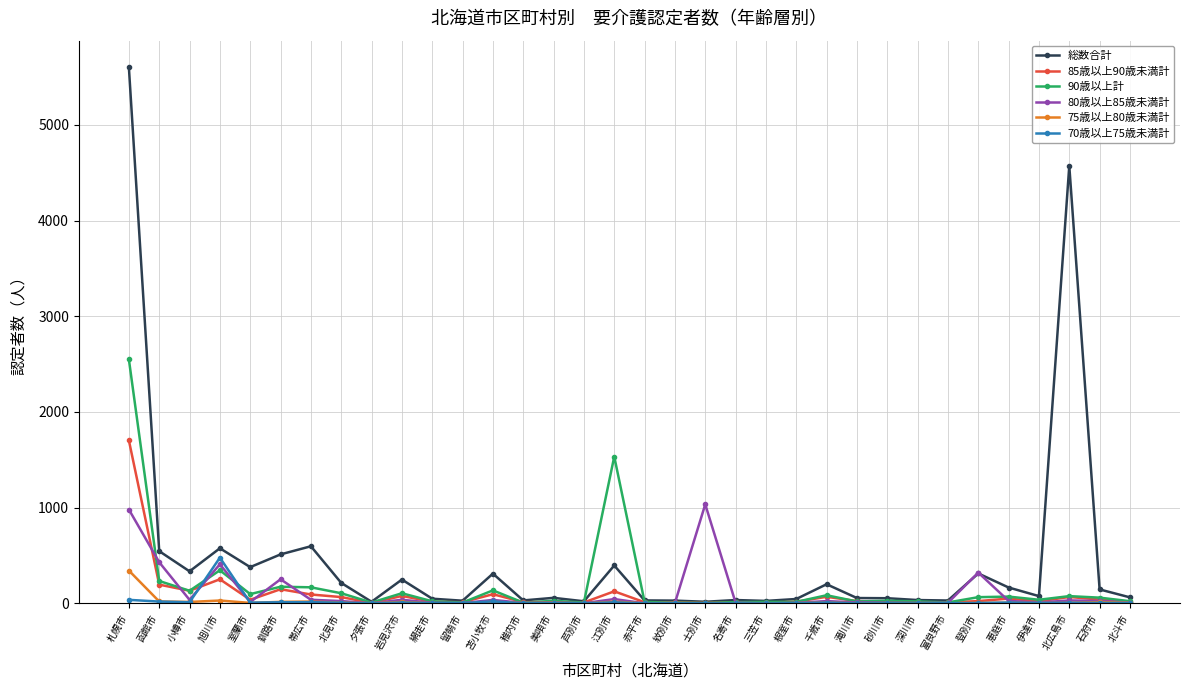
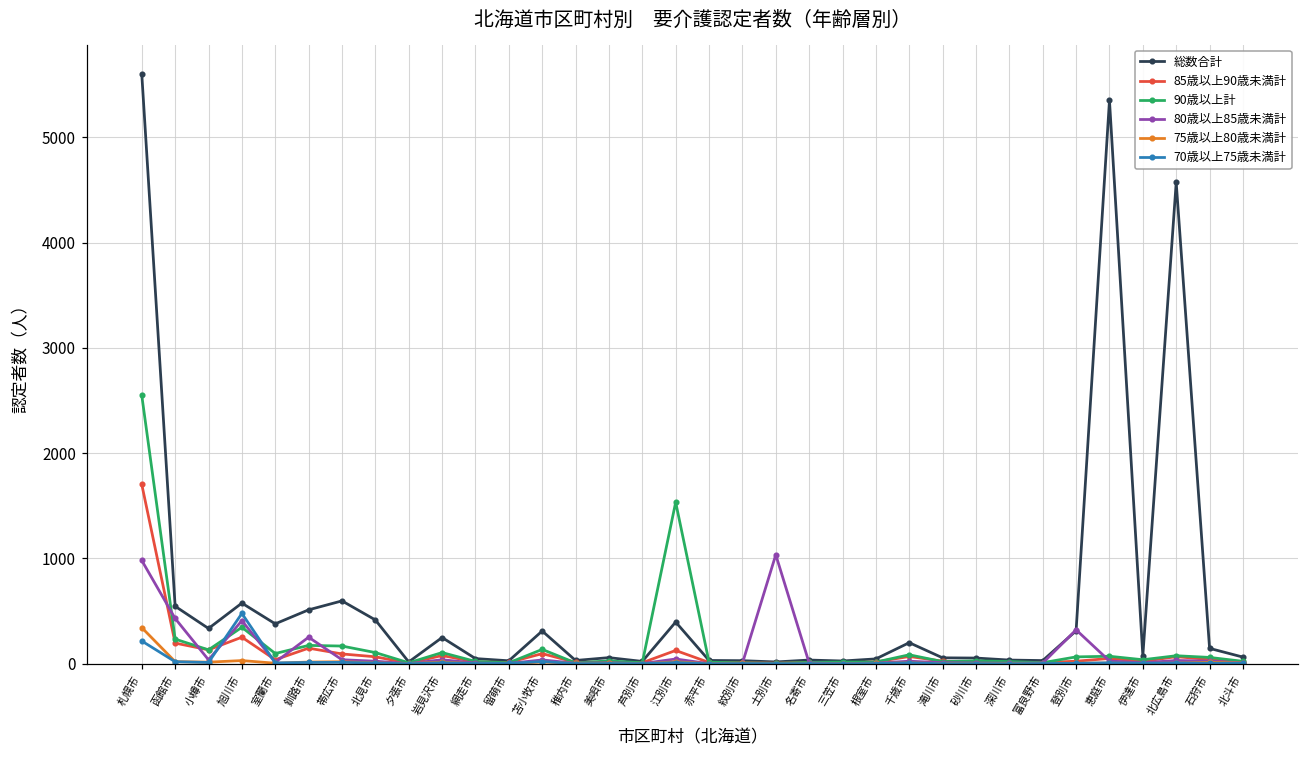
  {
    "総数合計": {
      "札幌市": 5600,
      "函館市": 500,
      "小樽市": 300,
      "旭川市": 600,
      "室蘭市": 400,
      "釧路市": 500,
      "帯広市": 600,
-     "北見市": 200,
+     "北見市": 400,
      "岩見沢市": 200,
      "網走市": 0,
      "苫小牧市": 300,
      "美唄市": 100,
      "江別市": 400,
      "根室市": 0,
      "千歳市": 200,
      "滝川市": 100,
      "砂川市": 100,
-     "恵庭市": 200,
+     "恵庭市": 5400,
      "伊達市": 100,
      "北広島市": 4600,
      "石狩市": 100,
      "北斗市": 100
    },
    "90歳以上計": {
      "札幌市": 2500,
      "函館市": 200,
      "旭川市": 300,
      "室蘭市": 100,
      "帯広市": 200,
      "北見市": 100,
      "岩見沢市": 100,
      "苫小牧市": 100,
      "江別市": 1500,
      "登別市": 100
    },
    "80歳以上85歳未満計": {
      "札幌市": 1000,
      "函館市": 400,
      "旭川市": 400,
      "釧路市": 300,
      "江別市": 0,
      "士別市": 1000
    },
    "70歳以上75歳未満計": {
-     "札幌市": 0,
+     "札幌市": 200,
      "旭川市": 500
    }
  }
